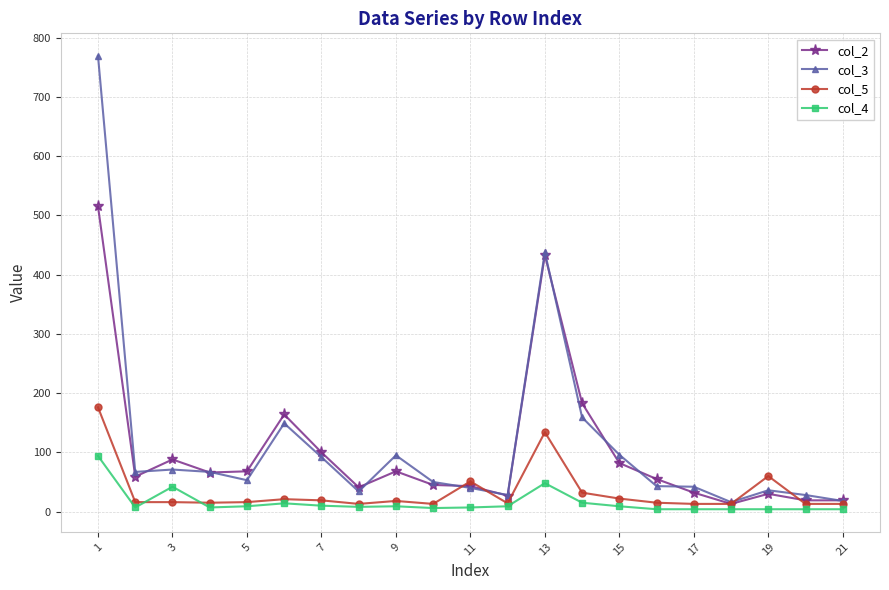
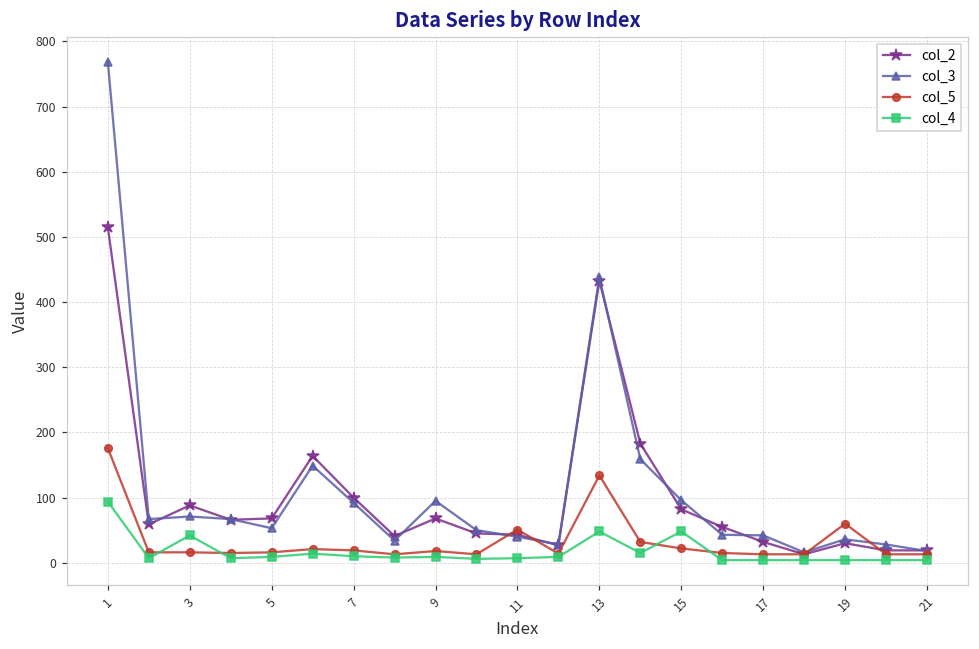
  {
    "col_2": {
      "1": 520,
      "3": 90,
      "5": 70,
      "7": 100,
      "9": 70,
      "13": 430,
      "15": 80,
      "17": 30,
      "19": 30
    },
    "col_3": {
      "1": 770,
      "3": 70,
      "5": 50,
      "7": 90,
      "9": 100,
      "13": 440,
      "15": 100,
      "17": 40,
      "19": 40
    },
    "col_5": {
      "1": 180,
      "3": 20,
      "5": 20,
      "7": 20,
      "9": 20,
      "11": 50,
      "13": 130,
      "15": 20,
      "17": 10,
      "19": 60,
      "21": 10
    },
    "col_4": {
      "1": 90,
      "3": 40,
      "5": 10,
      "7": 10,
      "9": 10,
      "11": 10,
      "13": 50,
-     "15": 10,
+     "15": 50,
      "17": 0,
      "19": 0,
      "21": 0
    }
  }
